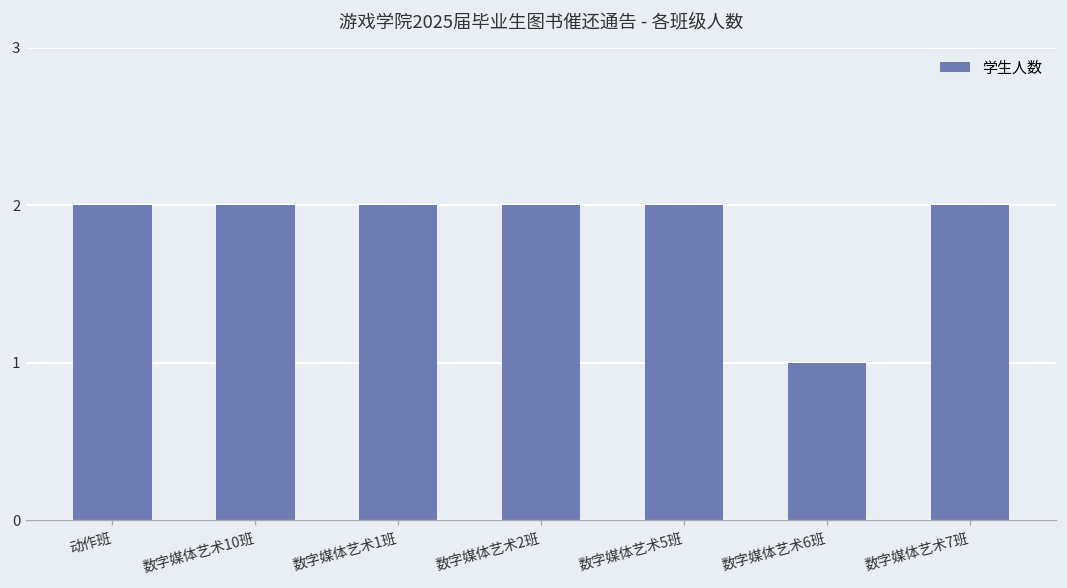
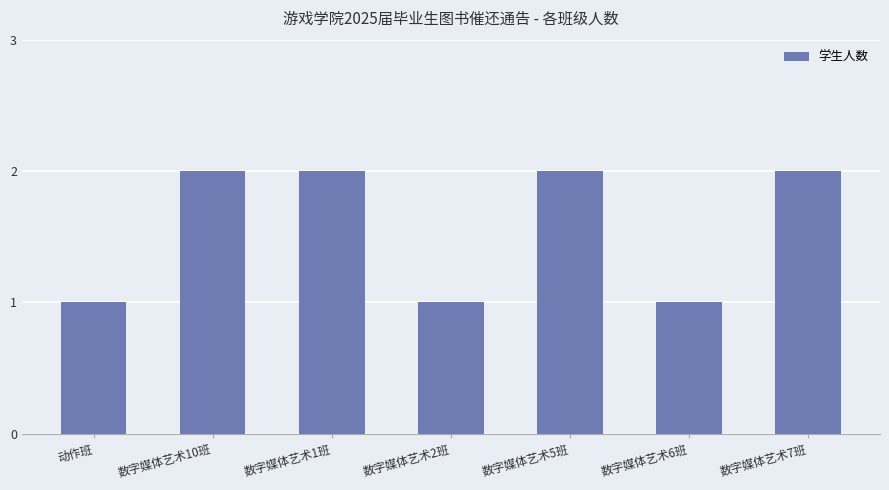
  {
-   "动作班": 2,
+   "动作班": 1,
    "数字媒体艺术10班": 2,
    "数字媒体艺术1班": 2,
-   "数字媒体艺术2班": 2,
+   "数字媒体艺术2班": 1,
    "数字媒体艺术5班": 2,
    "数字媒体艺术6班": 1,
    "数字媒体艺术7班": 2
  }
